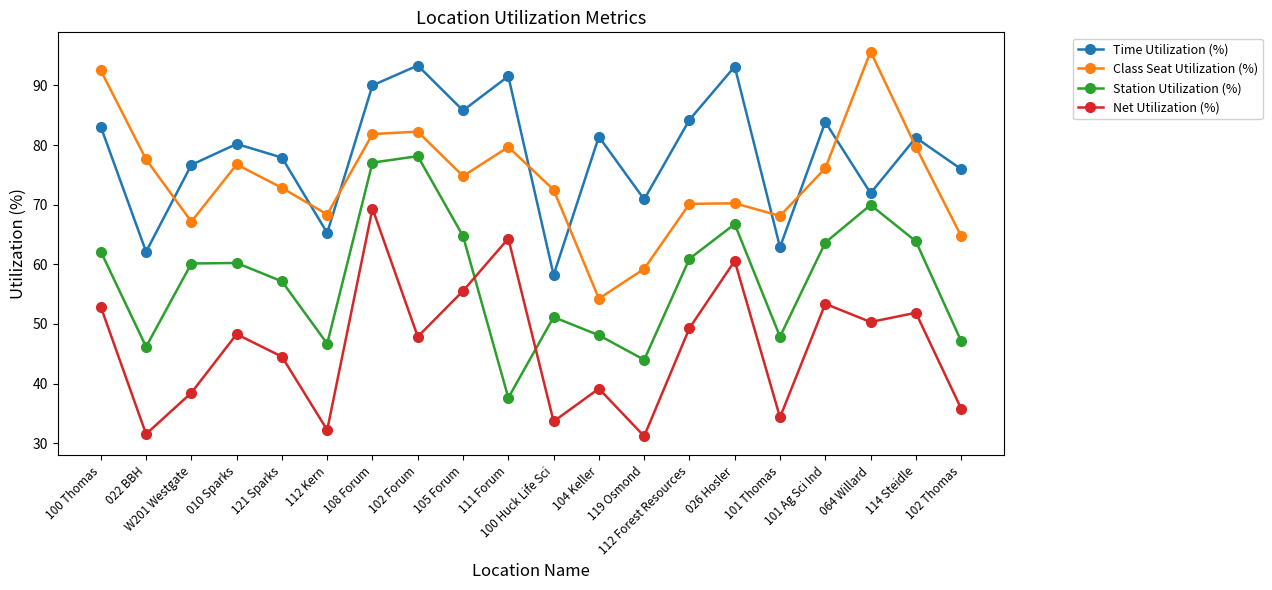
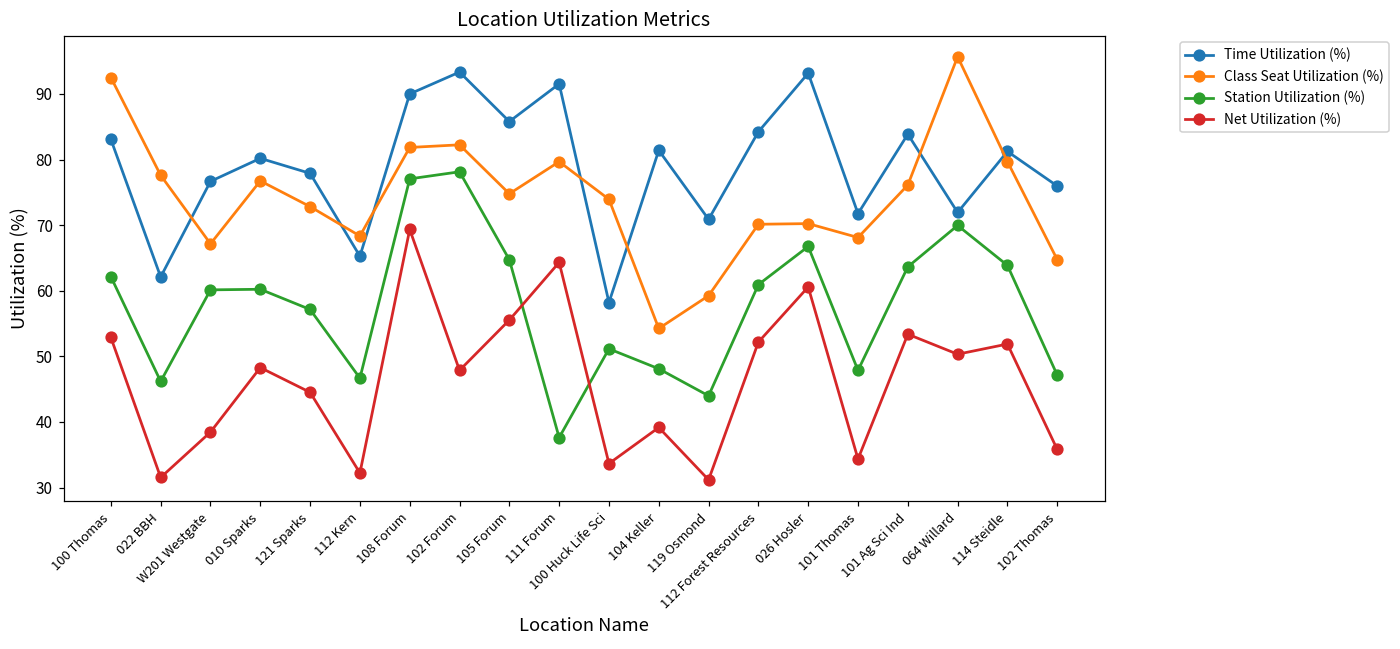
  {
    "Time Utilization (%)": {
      "100 Thomas": 83,
      "022 BBH": 62,
      "W201 Westgate": 77,
      "010 Sparks": 80,
      "121 Sparks": 78,
      "112 Kern": 65,
      "108 Forum": 90,
      "102 Forum": 93,
      "105 Forum": 86,
      "111 Forum": 92,
      "100 Huck Life Sci": 58,
      "104 Keller": 81,
      "119 Osmond": 71,
      "112 Forest Resources": 84,
      "026 Hosler": 93,
-     "101 Thomas": 63,
+     "101 Thomas": 72,
      "101 Ag Sci Ind": 84,
      "064 Willard": 72,
      "114 Steidle": 81,
      "102 Thomas": 76
    },
    "Class Seat Utilization (%)": {
      "100 Thomas": 93,
      "022 BBH": 78,
      "W201 Westgate": 67,
      "010 Sparks": 77,
      "121 Sparks": 73,
      "112 Kern": 68,
      "108 Forum": 82,
      "102 Forum": 82,
      "105 Forum": 75,
      "111 Forum": 80,
-     "100 Huck Life Sci": 72,
+     "100 Huck Life Sci": 74,
      "104 Keller": 54,
      "119 Osmond": 59,
      "112 Forest Resources": 70,
      "026 Hosler": 70,
      "101 Thomas": 68,
      "101 Ag Sci Ind": 76,
      "064 Willard": 96,
      "114 Steidle": 80,
      "102 Thomas": 65
    },
    "Station Utilization (%)": {
      "100 Thomas": 62,
      "022 BBH": 46,
      "W201 Westgate": 60,
      "010 Sparks": 60,
      "121 Sparks": 57,
      "112 Kern": 47,
      "108 Forum": 77,
      "102 Forum": 78,
      "105 Forum": 65,
      "111 Forum": 38,
      "100 Huck Life Sci": 51,
      "104 Keller": 48,
      "119 Osmond": 44,
      "112 Forest Resources": 61,
      "026 Hosler": 67,
      "101 Thomas": 48,
      "101 Ag Sci Ind": 64,
      "064 Willard": 70,
      "114 Steidle": 64,
      "102 Thomas": 47
    },
    "Net Utilization (%)": {
      "100 Thomas": 53,
      "022 BBH": 32,
      "W201 Westgate": 38,
      "010 Sparks": 48,
      "121 Sparks": 45,
      "112 Kern": 32,
      "108 Forum": 69,
      "102 Forum": 48,
      "105 Forum": 56,
      "111 Forum": 64,
      "100 Huck Life Sci": 34,
      "104 Keller": 39,
      "119 Osmond": 31,
-     "112 Forest Resources": 49,
+     "112 Forest Resources": 52,
      "026 Hosler": 61,
      "101 Thomas": 34,
      "101 Ag Sci Ind": 53,
      "064 Willard": 50,
      "114 Steidle": 52,
      "102 Thomas": 36
    }
  }
